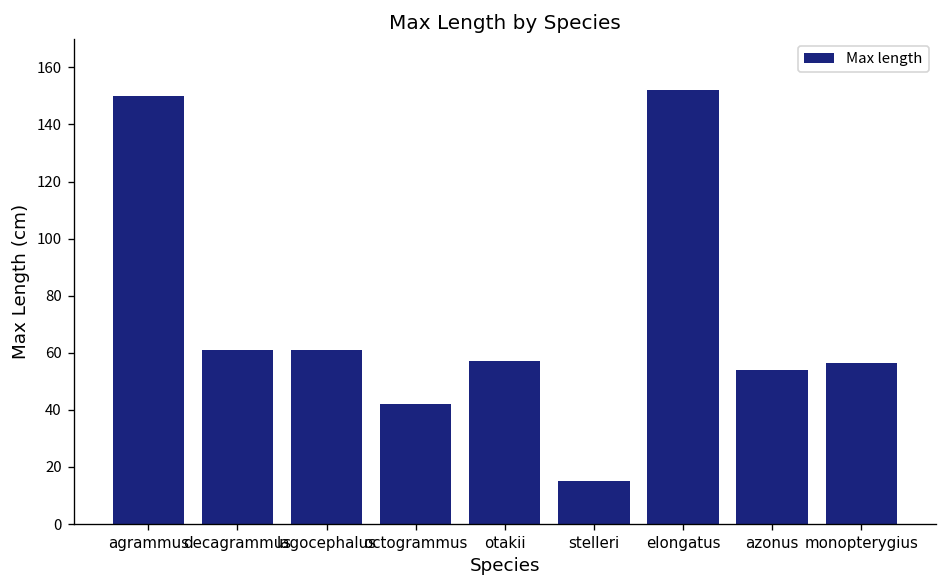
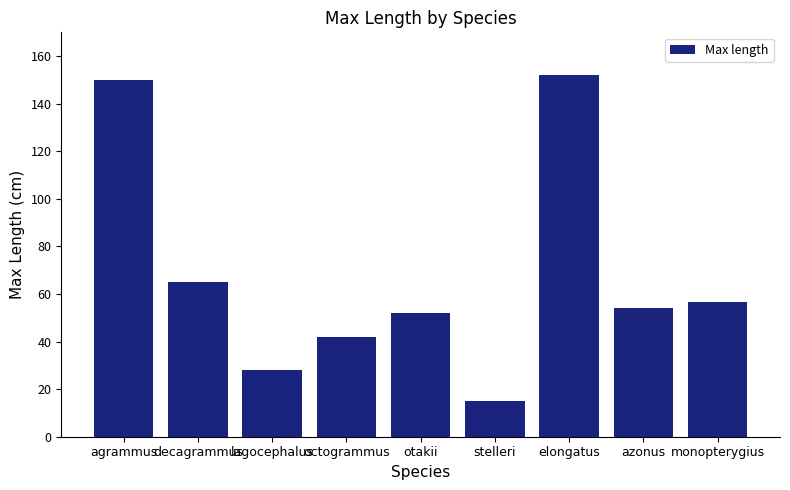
  {
    "agrammus": 150,
-   "decagrammus": 61,
-   "lagocephalus": 61,
+   "decagrammus": 65,
+   "lagocephalus": 28,
    "octogrammus": 42,
-   "otakii": 57,
+   "otakii": 52,
    "stelleri": 15,
    "elongatus": 152,
    "azonus": 54,
    "monopterygius": 57
  }
